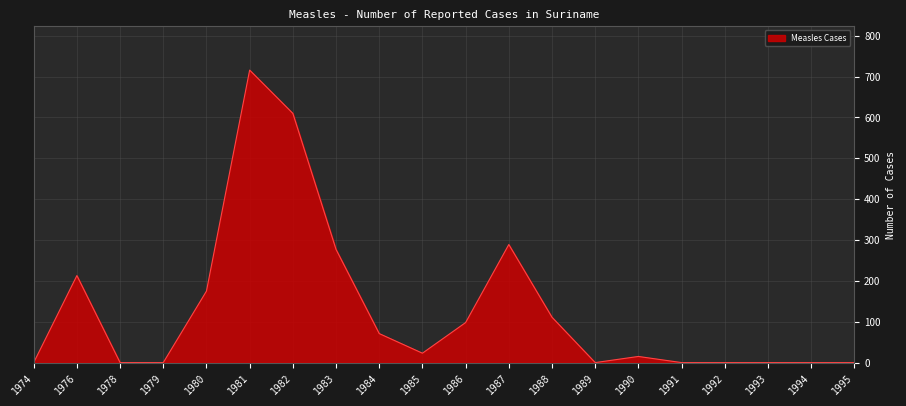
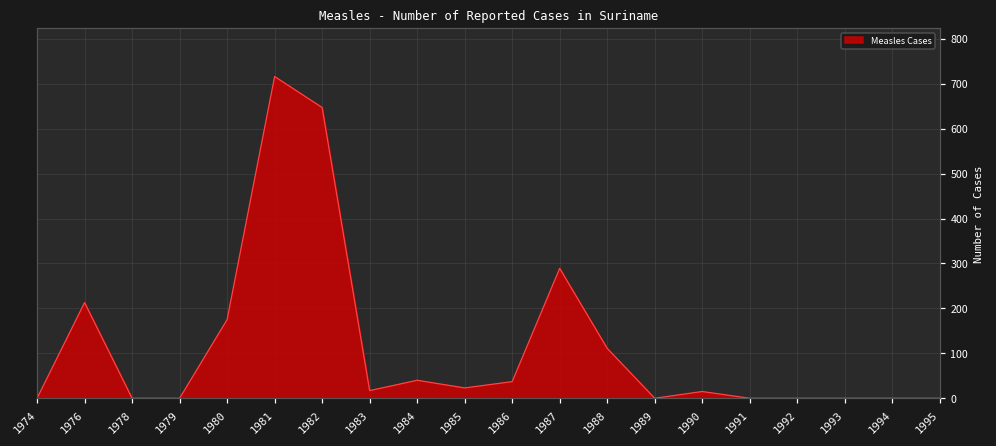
  {
    "1974": 0,
    "1976": 210,
    "1978": 0,
    "1979": 0,
    "1980": 180,
    "1981": 720,
-   "1982": 610,
-   "1983": 280,
-   "1984": 70,
+   "1982": 650,
+   "1983": 20,
+   "1984": 40,
    "1985": 20,
-   "1986": 100,
+   "1986": 40,
    "1987": 290,
    "1988": 110,
    "1989": 0,
    "1990": 20,
    "1991": 0,
    "1992": 0,
    "1993": 0,
    "1994": 0,
    "1995": 0
  }
